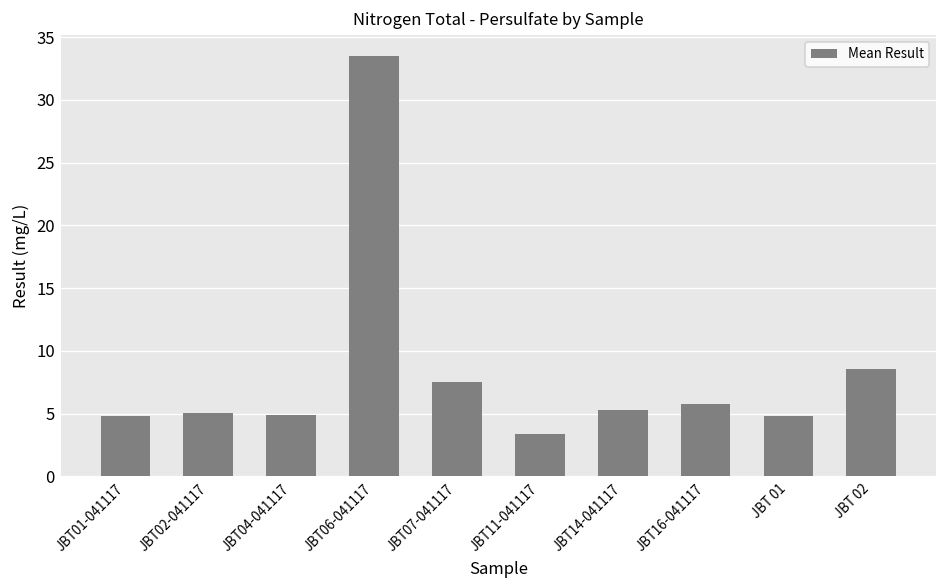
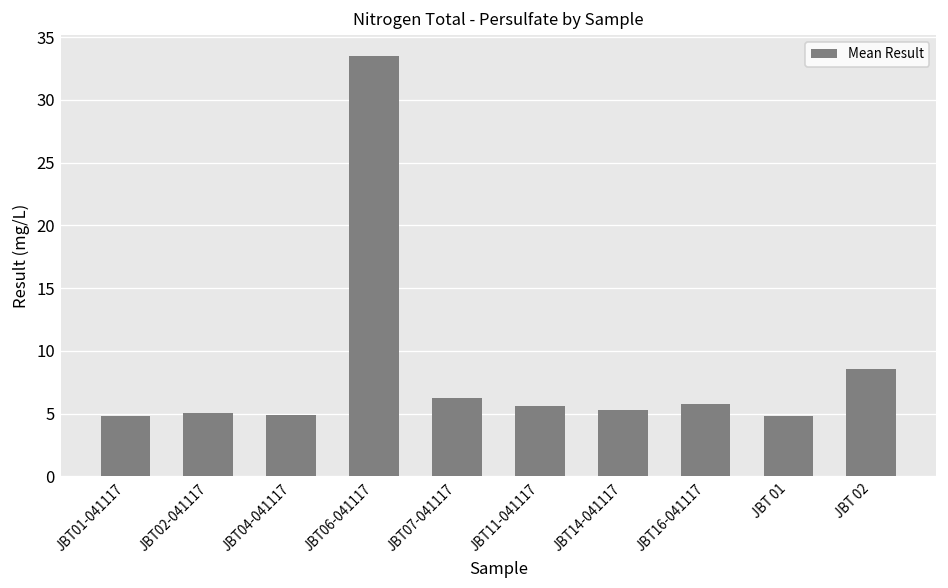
  {
    "JBT01-041117": 4.8,
    "JBT02-041117": 5.0,
    "JBT04-041117": 4.9,
    "JBT06-041117": 33.5,
-   "JBT07-041117": 7.5,
-   "JBT11-041117": 3.4,
+   "JBT07-041117": 6.2,
+   "JBT11-041117": 5.6,
    "JBT14-041117": 5.3,
    "JBT16-041117": 5.8,
    "JBT 01": 4.8,
    "JBT 02": 8.5
  }
